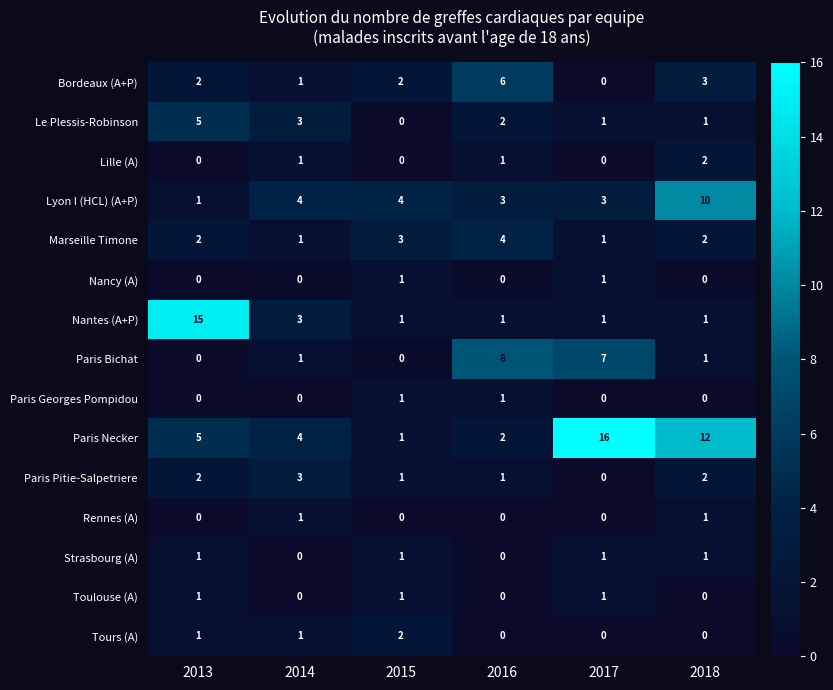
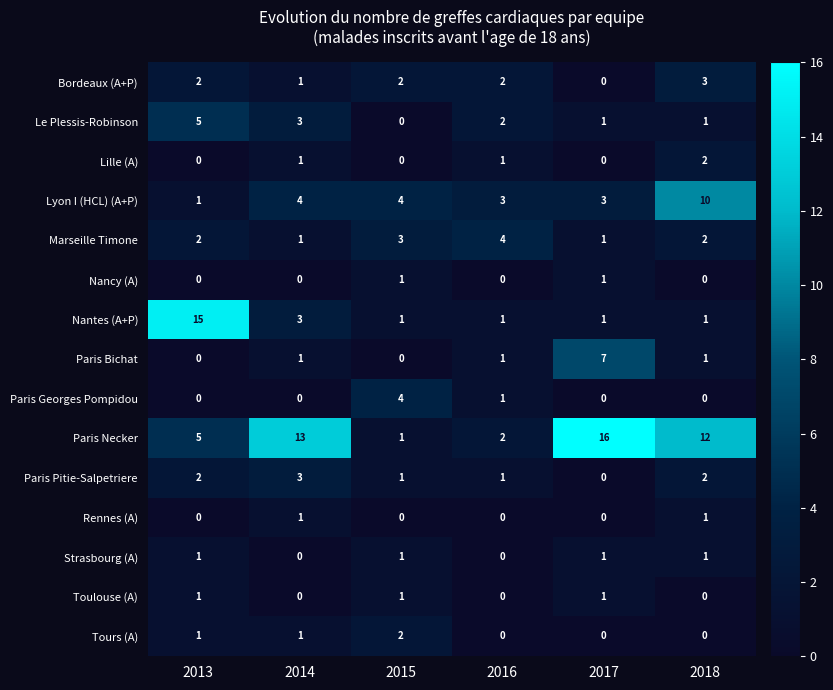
  {
    "Bordeaux (A+P)": {
      "2013": 2,
      "2014": 1,
      "2015": 2,
-     "2016": 6,
+     "2016": 2,
      "2017": 0,
      "2018": 3
    },
    "Le Plessis-Robinson": {
      "2013": 5,
      "2014": 3,
      "2015": 0,
      "2016": 2,
      "2017": 1,
      "2018": 1
    },
    "Lille (A)": {
      "2013": 0,
      "2014": 1,
      "2015": 0,
      "2016": 1,
      "2017": 0,
      "2018": 2
    },
    "Lyon I (HCL) (A+P)": {
      "2013": 1,
      "2014": 4,
      "2015": 4,
      "2016": 3,
      "2017": 3,
      "2018": 10
    },
    "Marseille Timone": {
      "2013": 2,
      "2014": 1,
      "2015": 3,
      "2016": 4,
      "2017": 1,
      "2018": 2
    },
    "Nancy (A)": {
      "2013": 0,
      "2014": 0,
      "2015": 1,
      "2016": 0,
      "2017": 1,
      "2018": 0
    },
    "Nantes (A+P)": {
      "2013": 15,
      "2014": 3,
      "2015": 1,
      "2016": 1,
      "2017": 1,
      "2018": 1
    },
    "Paris Bichat": {
      "2013": 0,
      "2014": 1,
      "2015": 0,
-     "2016": 8,
+     "2016": 1,
      "2017": 7,
      "2018": 1
    },
    "Paris Georges Pompidou": {
      "2013": 0,
      "2014": 0,
-     "2015": 1,
+     "2015": 4,
      "2016": 1,
      "2017": 0,
      "2018": 0
    },
    "Paris Necker": {
      "2013": 5,
-     "2014": 4,
+     "2014": 13,
      "2015": 1,
      "2016": 2,
      "2017": 16,
      "2018": 12
    },
    "Paris Pitie-Salpetriere": {
      "2013": 2,
      "2014": 3,
      "2015": 1,
      "2016": 1,
      "2017": 0,
      "2018": 2
    },
    "Rennes (A)": {
      "2013": 0,
      "2014": 1,
      "2015": 0,
      "2016": 0,
      "2017": 0,
      "2018": 1
    },
    "Strasbourg (A)": {
      "2013": 1,
      "2014": 0,
      "2015": 1,
      "2016": 0,
      "2017": 1,
      "2018": 1
    },
    "Toulouse (A)": {
      "2013": 1,
      "2014": 0,
      "2015": 1,
      "2016": 0,
      "2017": 1,
      "2018": 0
    },
    "Tours (A)": {
      "2013": 1,
      "2014": 1,
      "2015": 2,
      "2016": 0,
      "2017": 0,
      "2018": 0
    }
  }
